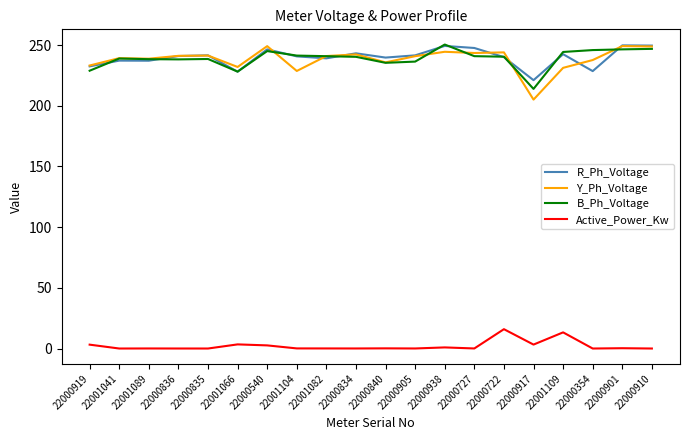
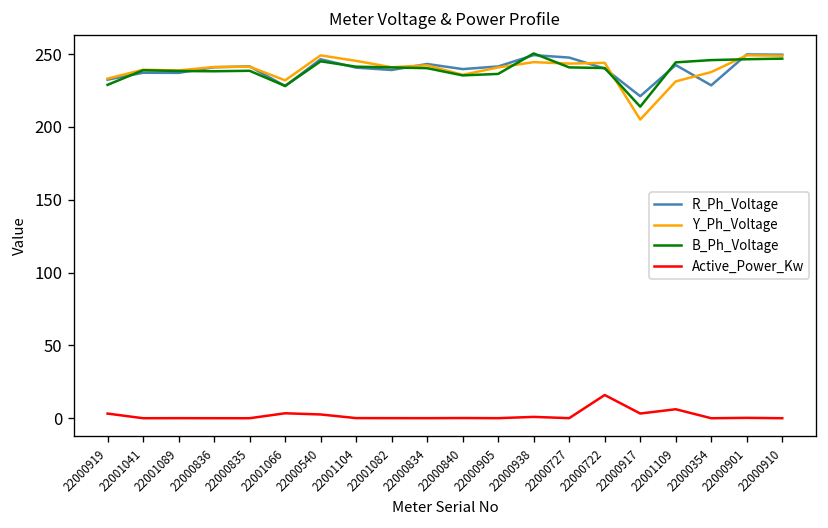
  {
    "R_Ph_Voltage": {
      "22000840": 240,
      "22000727": 248,
      "22000917": 221,
      "22000354": 229
    },
    "Y_Ph_Voltage": {
      "22001066": 232,
      "22000540": 249,
-     "22001104": 229,
+     "22001104": 245,
      "22000938": 244,
      "22000727": 243,
      "22000722": 244,
      "22000917": 205,
      "22001109": 231,
      "22000354": 238
    },
    "B_Ph_Voltage": {
      "22000919": 229,
      "22000836": 238,
      "22000835": 239,
      "22000905": 236,
      "22000727": 241,
      "22000917": 214,
      "22000354": 246,
      "22000901": 246
    },
    "Active_Power_Kw": {
      "22000919": 3,
      "22001041": 0,
      "22001089": 0,
      "22000836": 0,
      "22000835": 0,
      "22001066": 3,
      "22000540": 3,
      "22001104": 0,
      "22001082": 0,
      "22000834": 0,
      "22000840": 0,
      "22000905": 0,
      "22000938": 1,
      "22000727": 0,
      "22000722": 16,
      "22000917": 3,
-     "22001109": 13,
+     "22001109": 6,
      "22000354": 0,
      "22000901": 0,
      "22000910": 0
    }
  }
